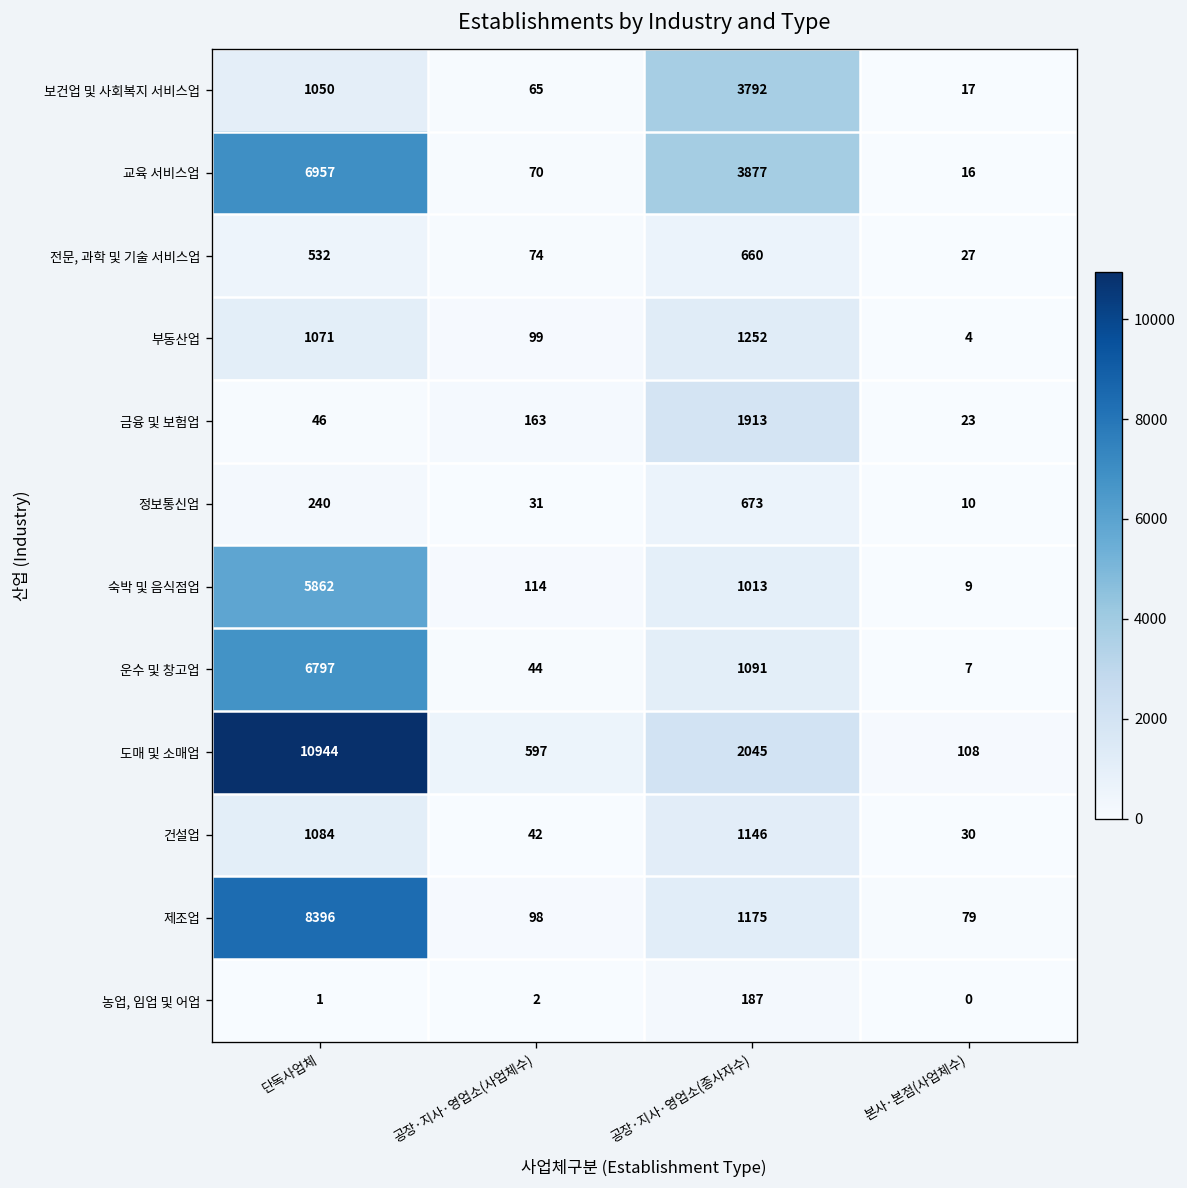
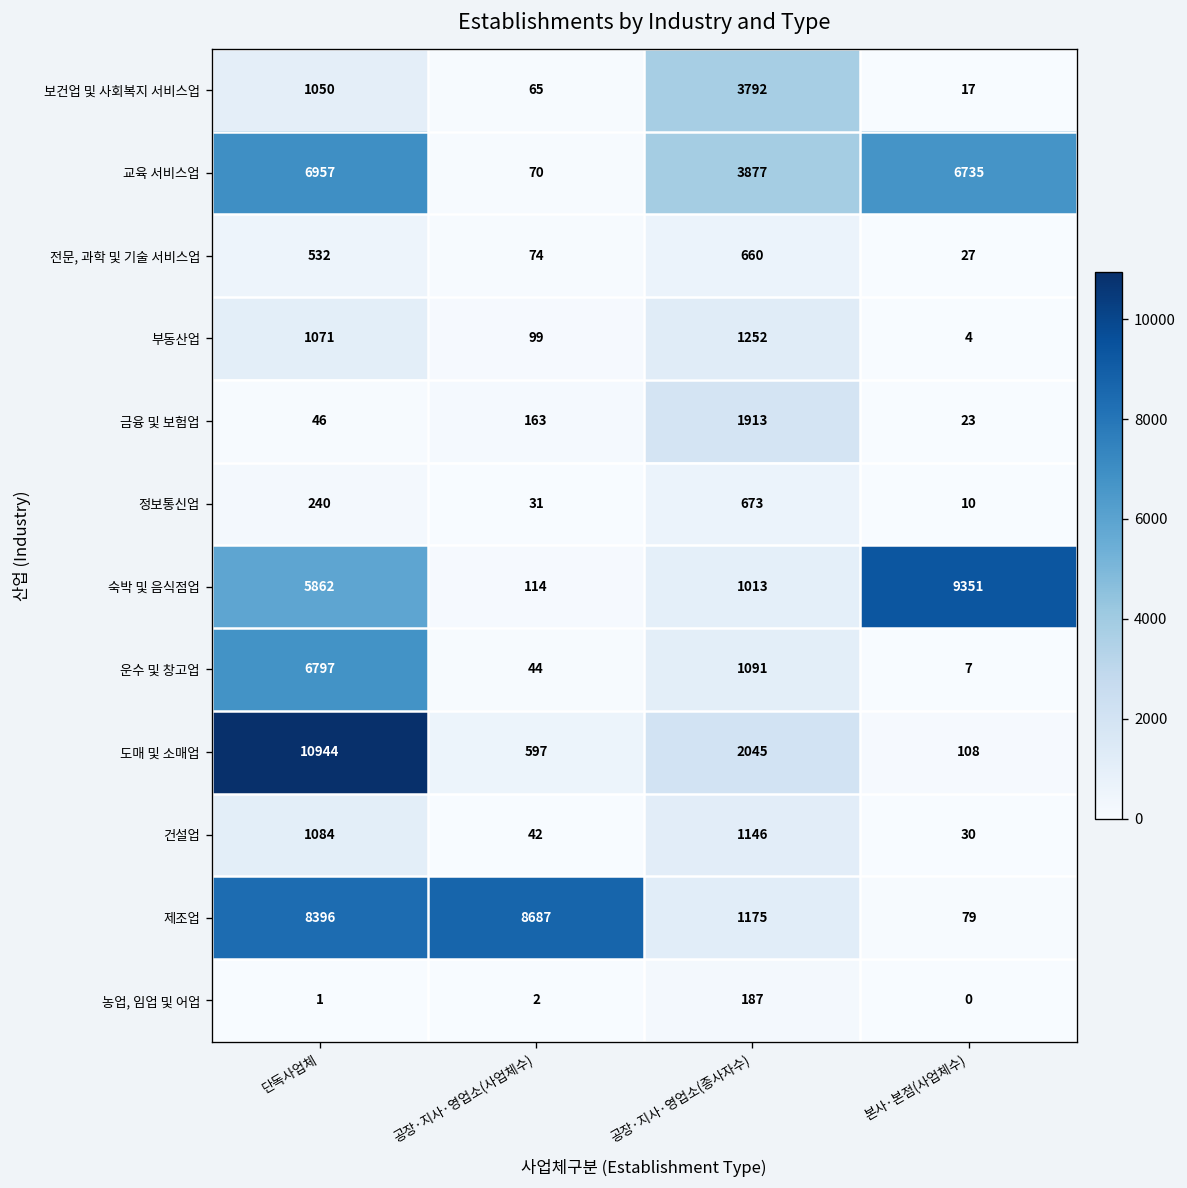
  {
    "보건업 및 사회복지 서비스업": {
      "단독사업체": 1050,
      "공장·지사·영업소(사업체수)": 65,
      "공장·지사·영업소(종사자수)": 3792,
      "본사·본점(사업체수)": 17
    },
    "교육 서비스업": {
      "단독사업체": 6957,
      "공장·지사·영업소(사업체수)": 70,
      "공장·지사·영업소(종사자수)": 3877,
-     "본사·본점(사업체수)": 16
+     "본사·본점(사업체수)": 6735
    },
    "전문, 과학 및 기술 서비스업": {
      "단독사업체": 532,
      "공장·지사·영업소(사업체수)": 74,
      "공장·지사·영업소(종사자수)": 660,
      "본사·본점(사업체수)": 27
    },
    "부동산업": {
      "단독사업체": 1071,
      "공장·지사·영업소(사업체수)": 99,
      "공장·지사·영업소(종사자수)": 1252,
      "본사·본점(사업체수)": 4
    },
    "금융 및 보험업": {
      "단독사업체": 46,
      "공장·지사·영업소(사업체수)": 163,
      "공장·지사·영업소(종사자수)": 1913,
      "본사·본점(사업체수)": 23
    },
    "정보통신업": {
      "단독사업체": 240,
      "공장·지사·영업소(사업체수)": 31,
      "공장·지사·영업소(종사자수)": 673,
      "본사·본점(사업체수)": 10
    },
    "숙박 및 음식점업": {
      "단독사업체": 5862,
      "공장·지사·영업소(사업체수)": 114,
      "공장·지사·영업소(종사자수)": 1013,
-     "본사·본점(사업체수)": 9
+     "본사·본점(사업체수)": 9351
    },
    "운수 및 창고업": {
      "단독사업체": 6797,
      "공장·지사·영업소(사업체수)": 44,
      "공장·지사·영업소(종사자수)": 1091,
      "본사·본점(사업체수)": 7
    },
    "도매 및 소매업": {
      "단독사업체": 10944,
      "공장·지사·영업소(사업체수)": 597,
      "공장·지사·영업소(종사자수)": 2045,
      "본사·본점(사업체수)": 108
    },
    "건설업": {
      "단독사업체": 1084,
      "공장·지사·영업소(사업체수)": 42,
      "공장·지사·영업소(종사자수)": 1146,
      "본사·본점(사업체수)": 30
    },
    "제조업": {
      "단독사업체": 8396,
-     "공장·지사·영업소(사업체수)": 98,
+     "공장·지사·영업소(사업체수)": 8687,
      "공장·지사·영업소(종사자수)": 1175,
      "본사·본점(사업체수)": 79
    },
    "농업, 임업 및 어업": {
      "단독사업체": 1,
      "공장·지사·영업소(사업체수)": 2,
      "공장·지사·영업소(종사자수)": 187,
      "본사·본점(사업체수)": 0
    }
  }
